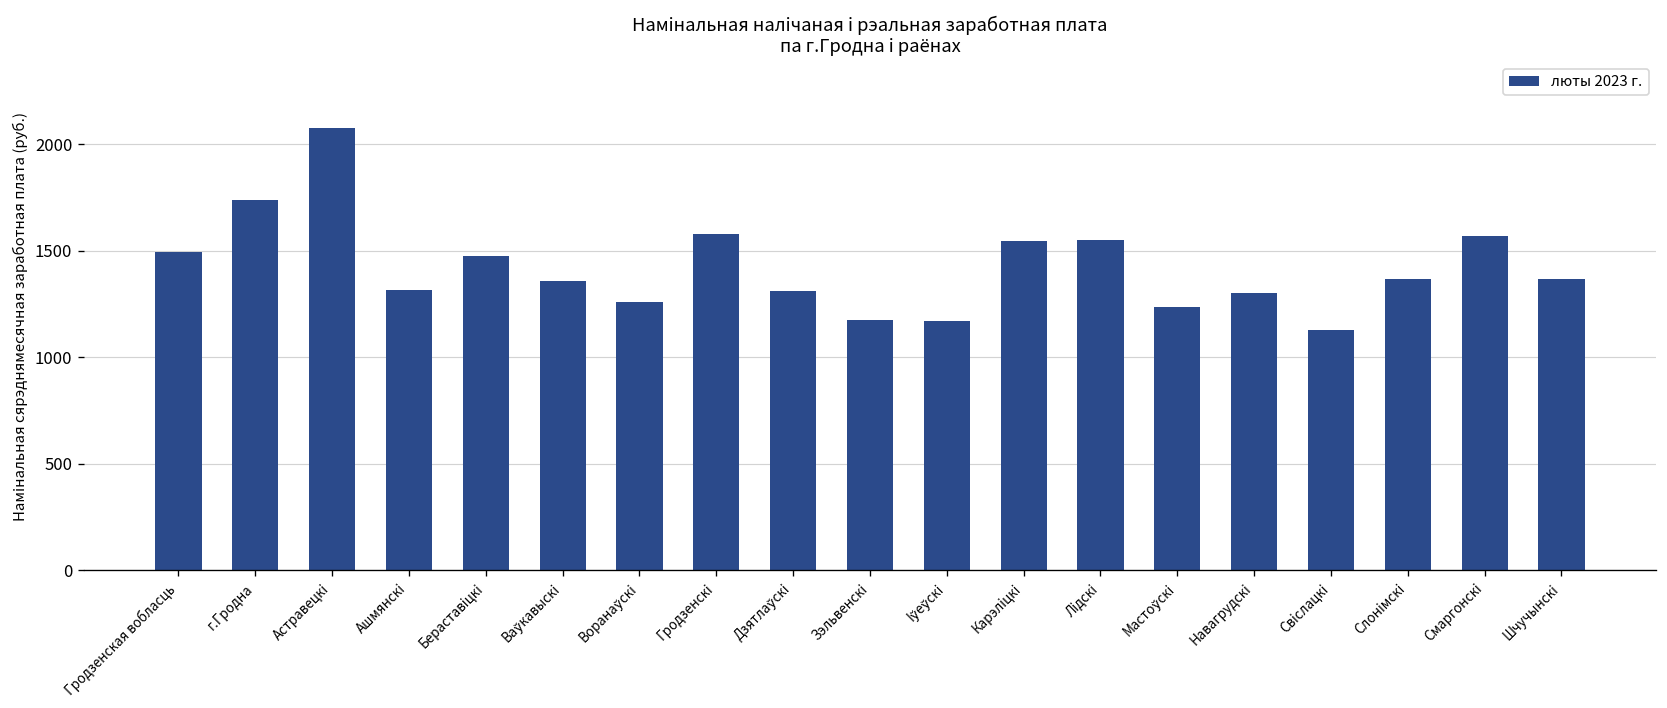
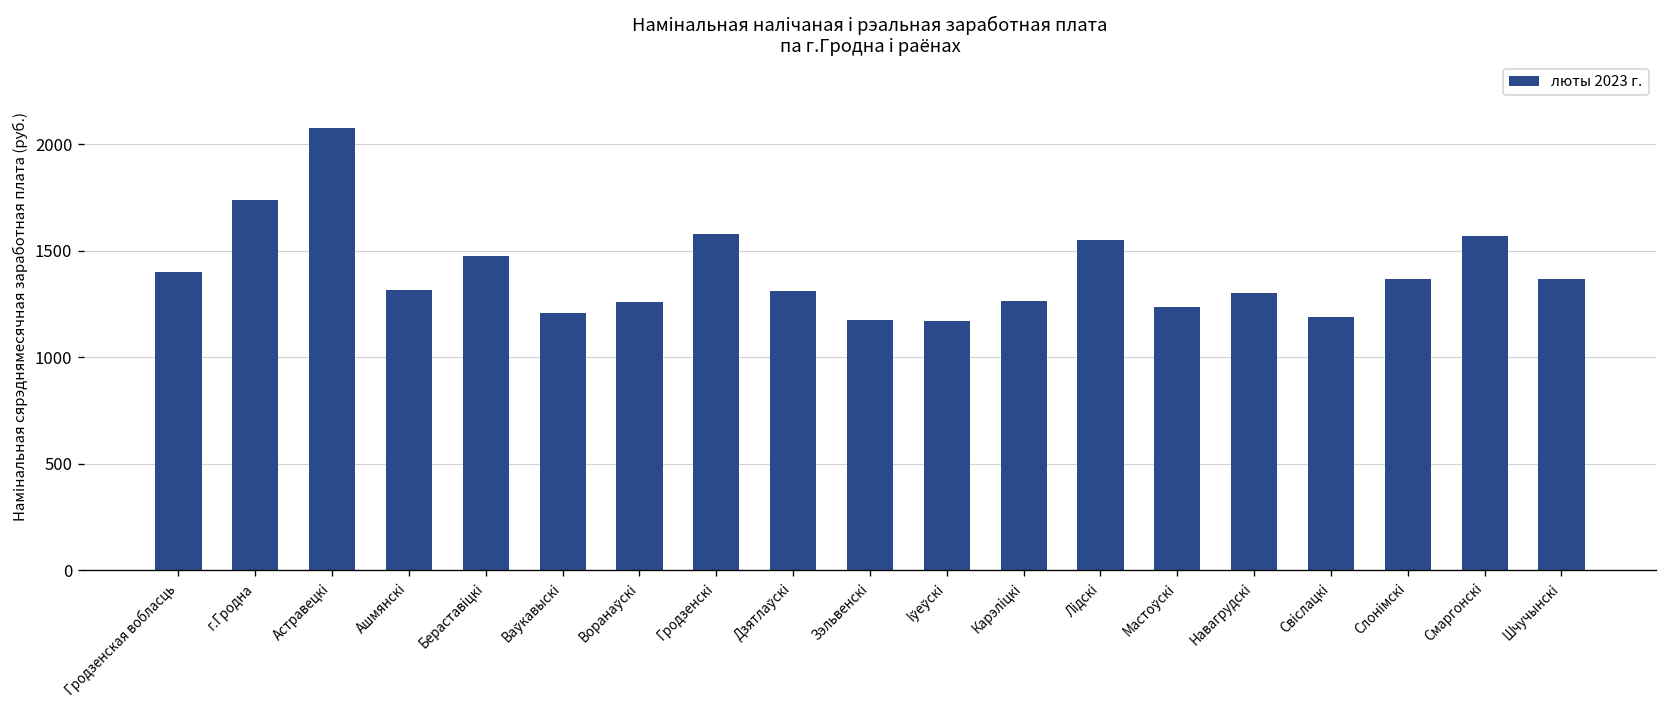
  {
-   "Гродзенская вобласць": 1490,
+   "Гродзенская вобласць": 1400,
    "г.Гродна": 1740,
    "Астравецкi": 2080,
    "Ашмянскi": 1320,
    "Бераставiцкi": 1470,
-   "Ваўкавыскi": 1360,
+   "Ваўкавыскi": 1210,
    "Воранаўскi": 1260,
    "Гродзенскi": 1580,
    "Дзятлаўскi": 1310,
    "Зэльвенскi": 1180,
    "Iўеўскi": 1170,
-   "Карэлiцкi": 1550,
+   "Карэлiцкi": 1260,
    "Лiдскi": 1550,
    "Мастоўскi": 1240,
    "Навагрудскi": 1300,
-   "Свiслацкi": 1130,
+   "Свiслацкi": 1190,
    "Слонiмскi": 1370,
    "Смаргонскi": 1570,
    "Шчучынскi": 1370
  }
